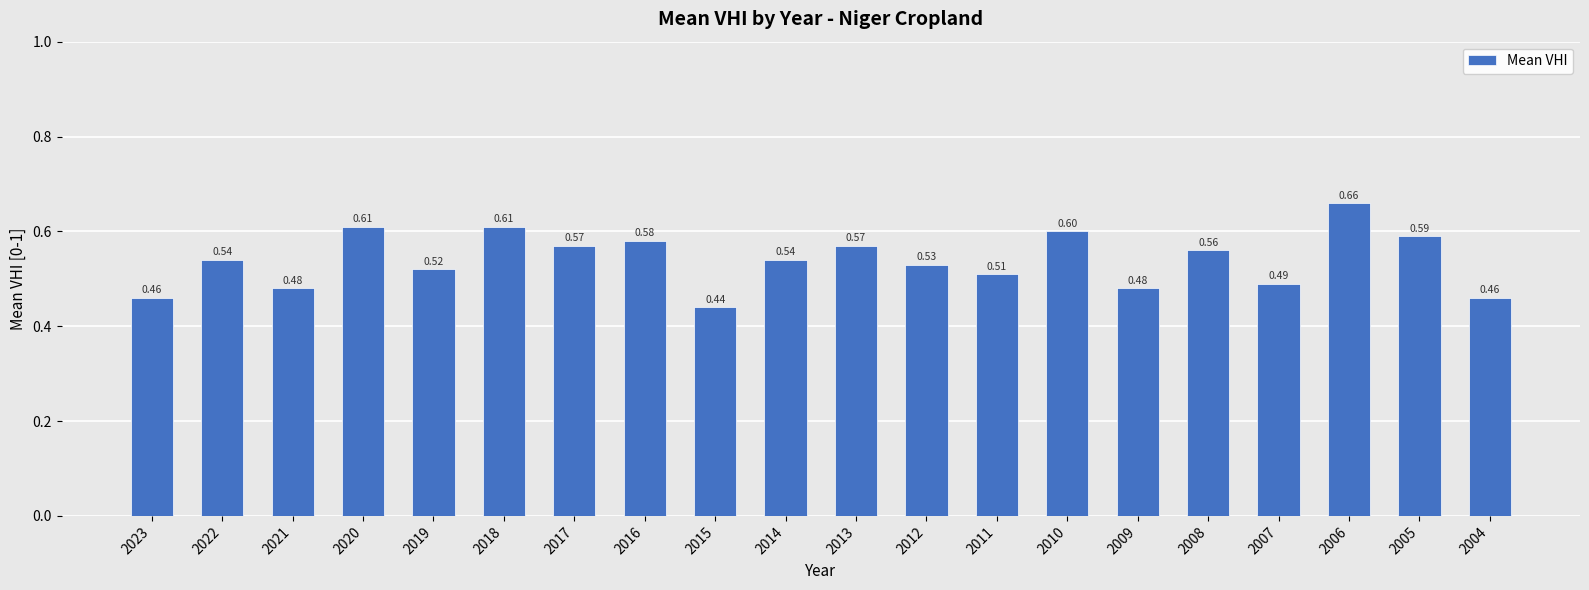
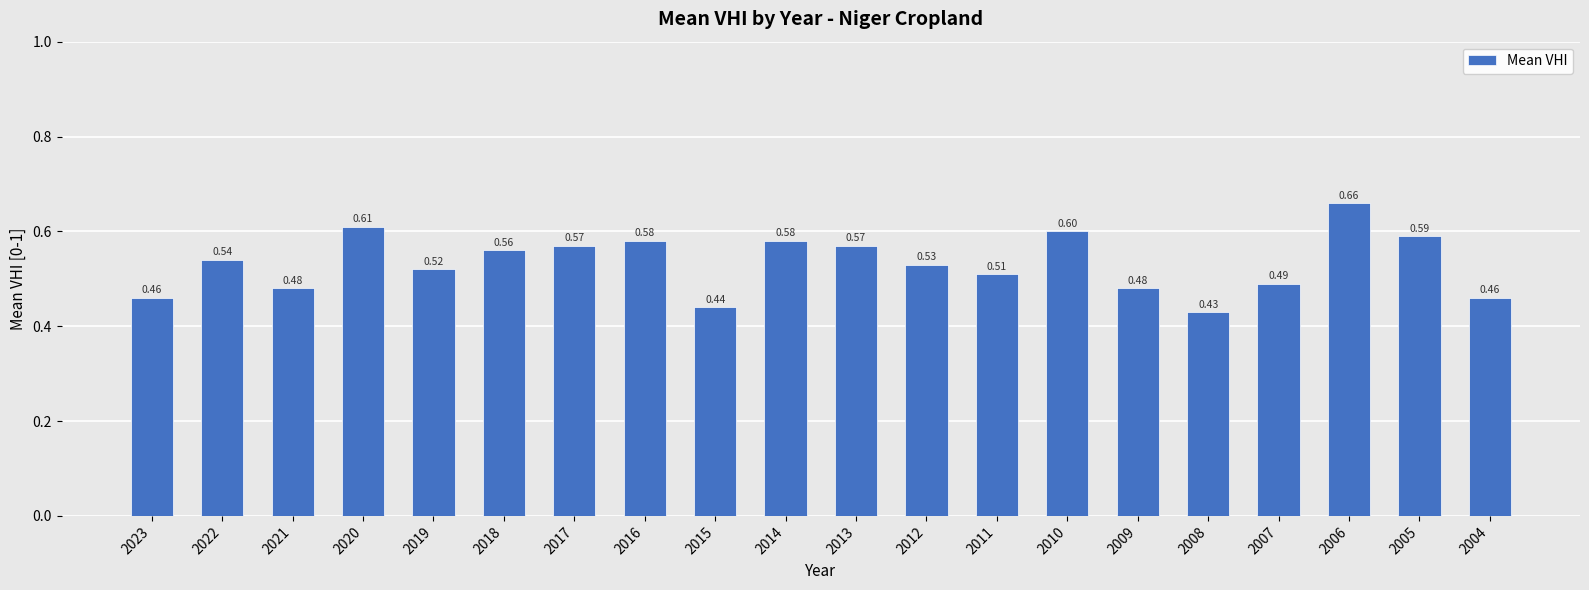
  {
    "2023": 0.46,
    "2022": 0.54,
    "2021": 0.48,
    "2020": 0.61,
    "2019": 0.52,
-   "2018": 0.61,
+   "2018": 0.56,
    "2017": 0.57,
    "2016": 0.58,
    "2015": 0.44,
-   "2014": 0.54,
+   "2014": 0.58,
    "2013": 0.57,
    "2012": 0.53,
    "2011": 0.51,
    "2010": 0.60,
    "2009": 0.48,
-   "2008": 0.56,
+   "2008": 0.43,
    "2007": 0.49,
    "2006": 0.66,
    "2005": 0.59,
    "2004": 0.46
  }
